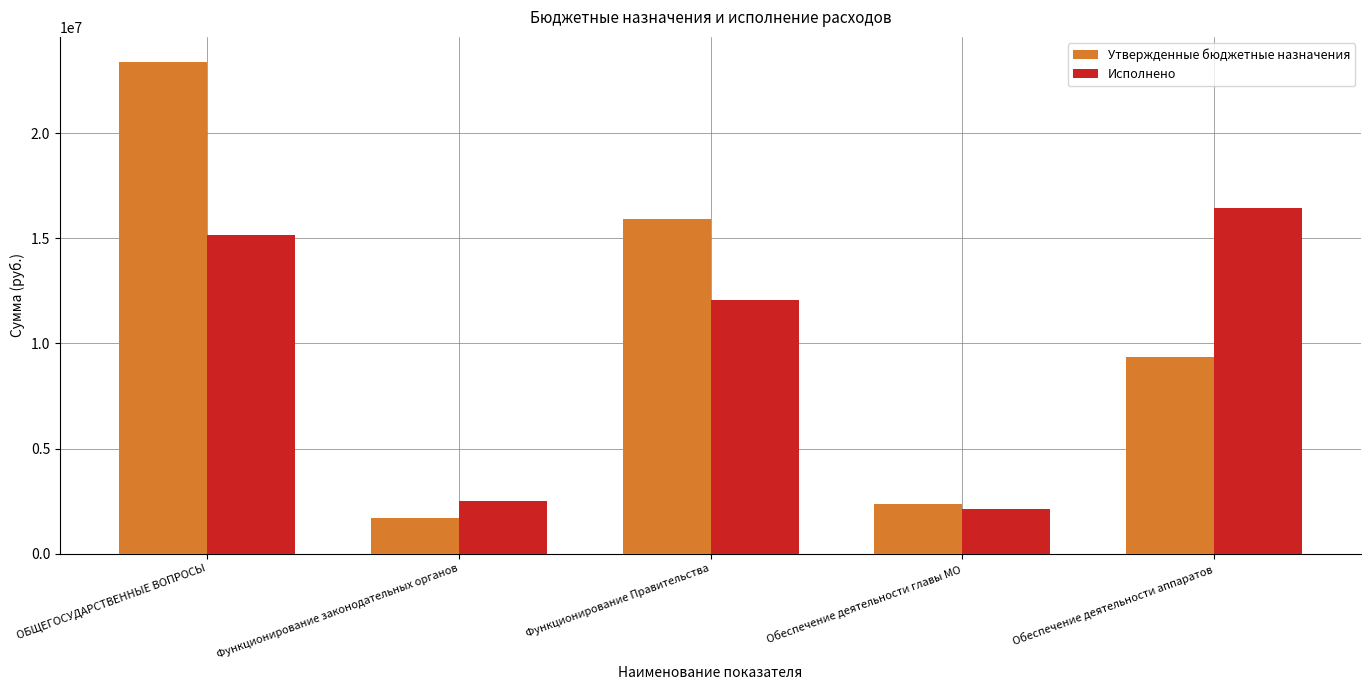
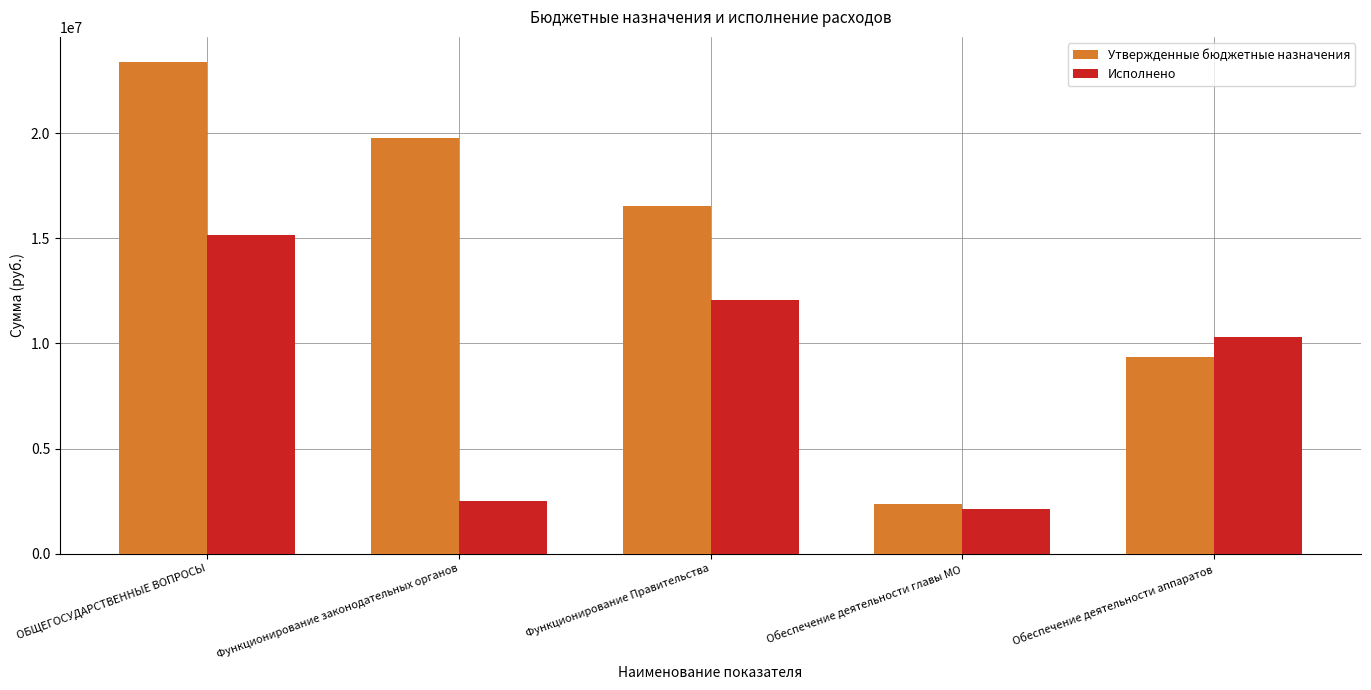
  {
    "Утвержденные бюджетные назначения": {
      "ОБЩЕГОСУДАРСТВЕННЫЕ ВОПРОСЫ": 23400000,
-     "Функционирование законодательных органов": 1700000,
-     "Функционирование Правительства": 15900000,
+     "Функционирование законодательных органов": 19800000,
+     "Функционирование Правительства": 16600000,
      "Обеспечение деятельности главы МО": 2400000,
      "Обеспечение деятельности аппаратов": 9400000
    },
    "Исполнено": {
      "ОБЩЕГОСУДАРСТВЕННЫЕ ВОПРОСЫ": 15200000,
      "Функционирование законодательных органов": 2500000,
      "Функционирование Правительства": 12100000,
      "Обеспечение деятельности главы МО": 2200000,
-     "Обеспечение деятельности аппаратов": 16400000
+     "Обеспечение деятельности аппаратов": 10300000
    }
  }
